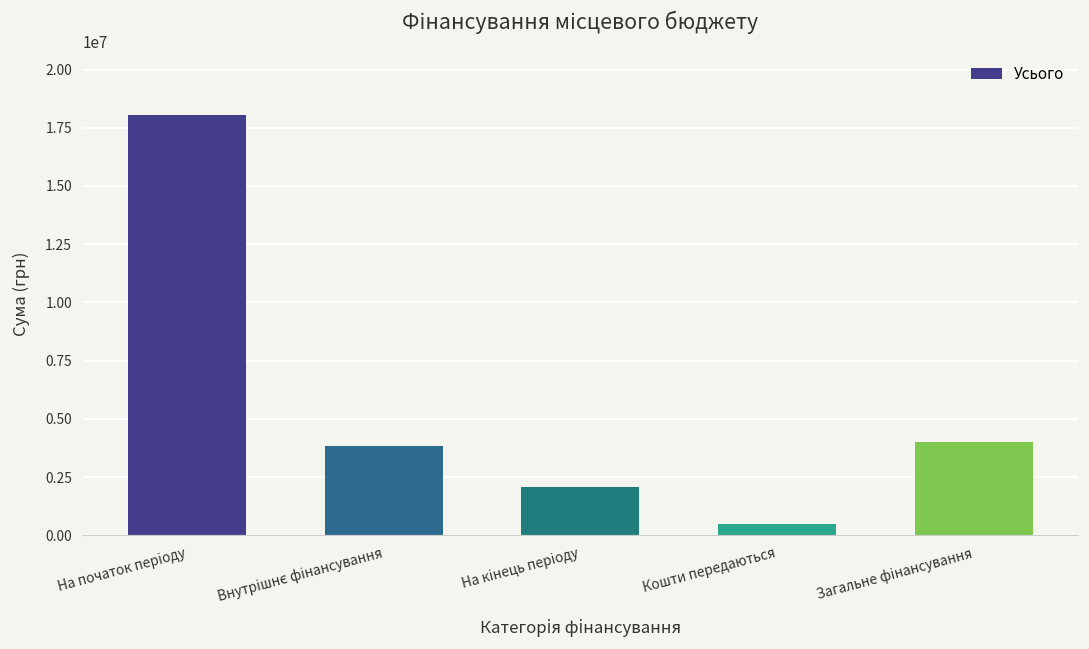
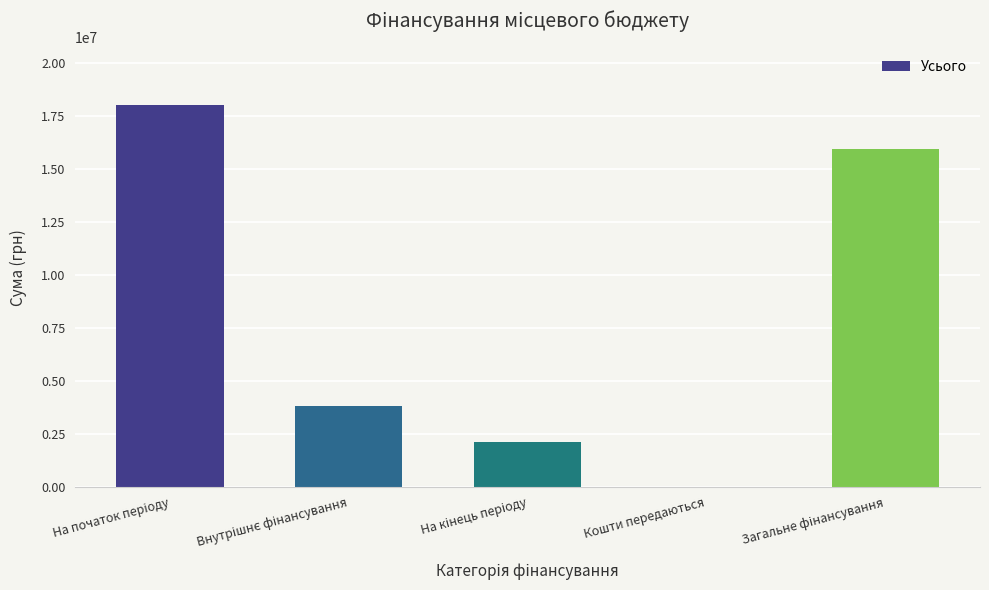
  {
    "На початок періоду": 18000000,
    "Внутрішнє фінансування": 3800000,
    "На кінець періоду": 2100000,
-   "Кошти передаються": 500000,
-   "Загальне фінансування": 4000000
+   "Кошти передаються": 0,
+   "Загальне фінансування": 15900000
  }
